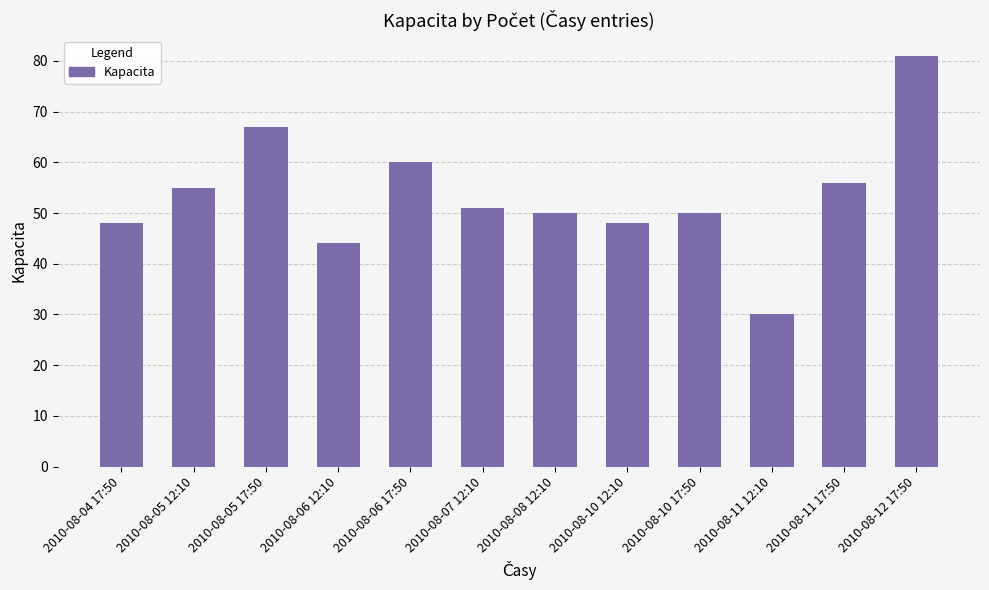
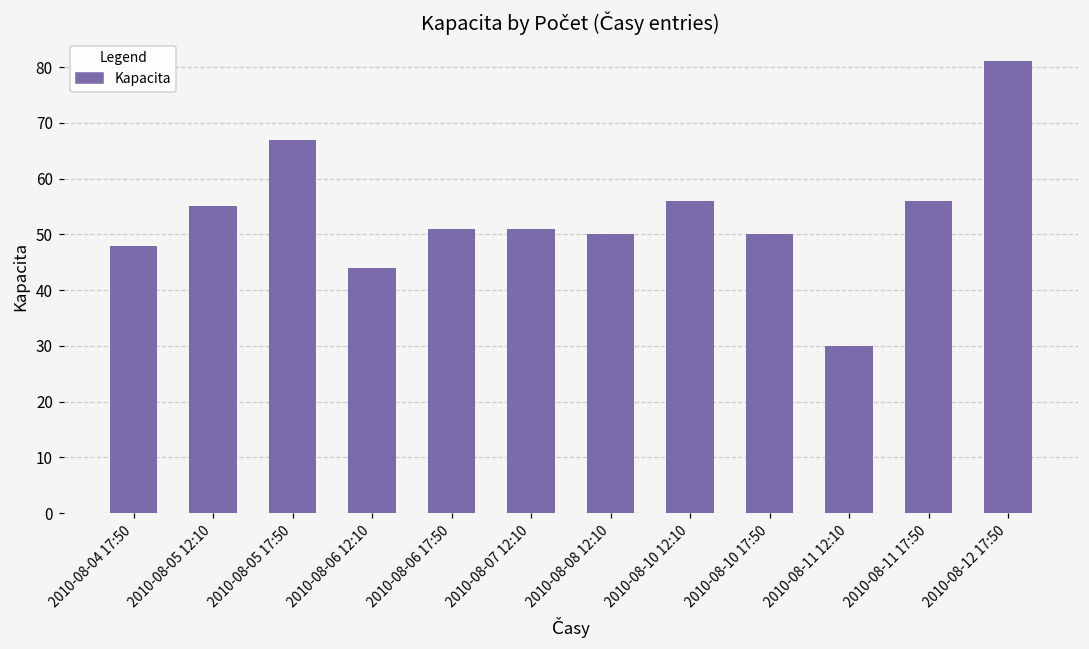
  {
    "2010-08-04 17:50": 48,
    "2010-08-05 12:10": 55,
    "2010-08-05 17:50": 67,
    "2010-08-06 12:10": 44,
-   "2010-08-06 17:50": 60,
+   "2010-08-06 17:50": 51,
    "2010-08-07 12:10": 51,
    "2010-08-08 12:10": 50,
-   "2010-08-10 12:10": 48,
+   "2010-08-10 12:10": 56,
    "2010-08-10 17:50": 50,
    "2010-08-11 12:10": 30,
    "2010-08-11 17:50": 56,
    "2010-08-12 17:50": 81
  }
